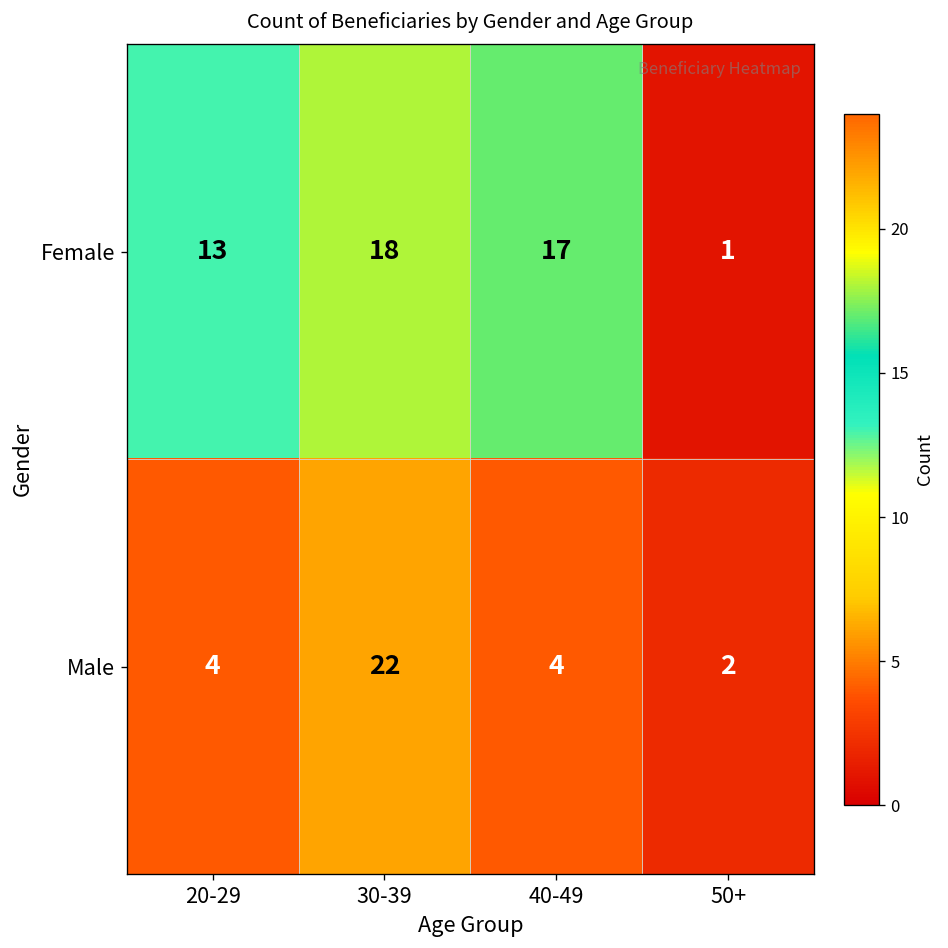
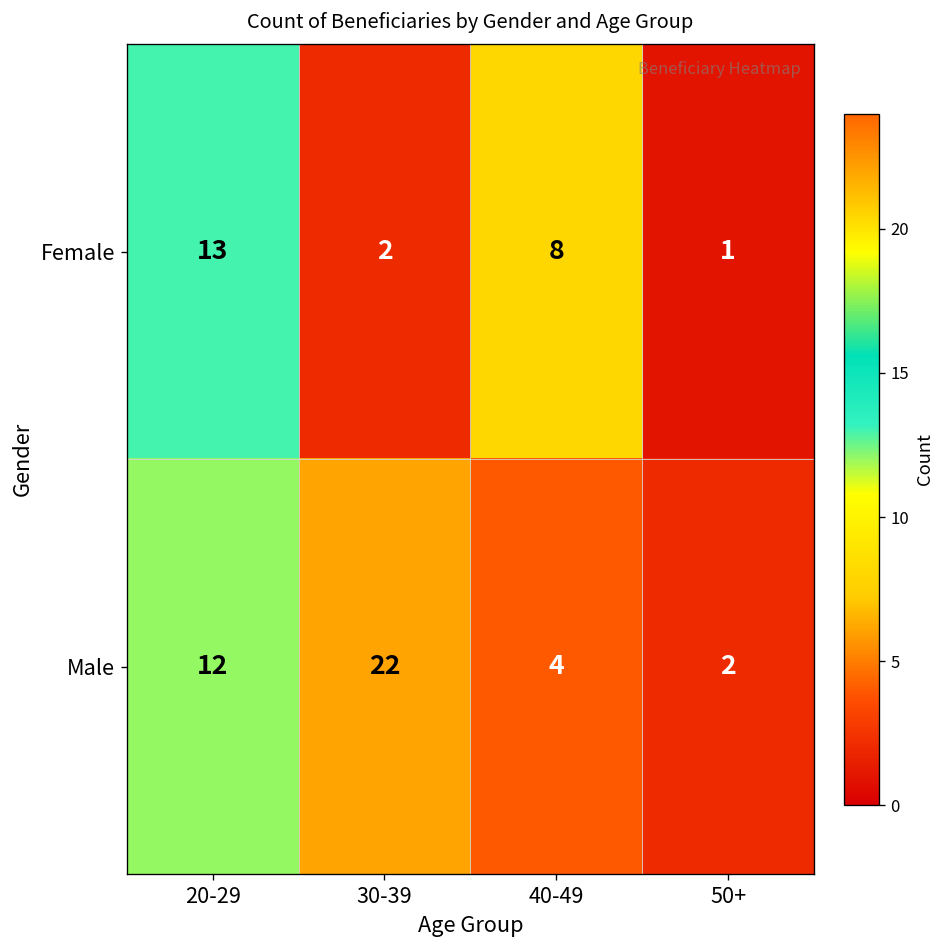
  {
    "Female": {
      "20-29": 13,
-     "30-39": 18,
-     "40-49": 17
+     "30-39": 2,
+     "40-49": 8
    },
    "Male": {
-     "20-29": 4,
+     "20-29": 12,
      "30-39": 22,
      "40-49": 4,
      "50+": 2
    }
  }
